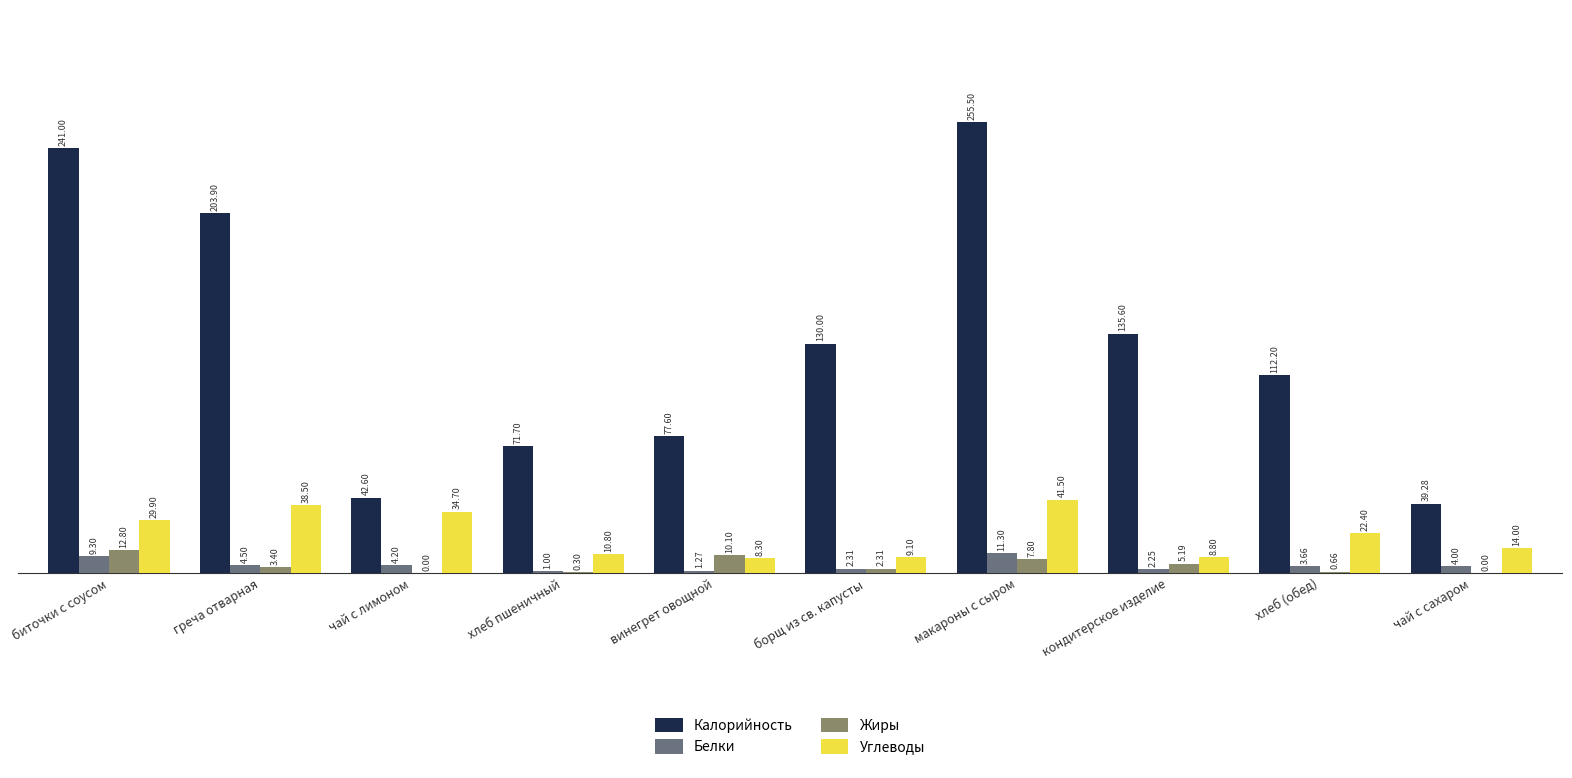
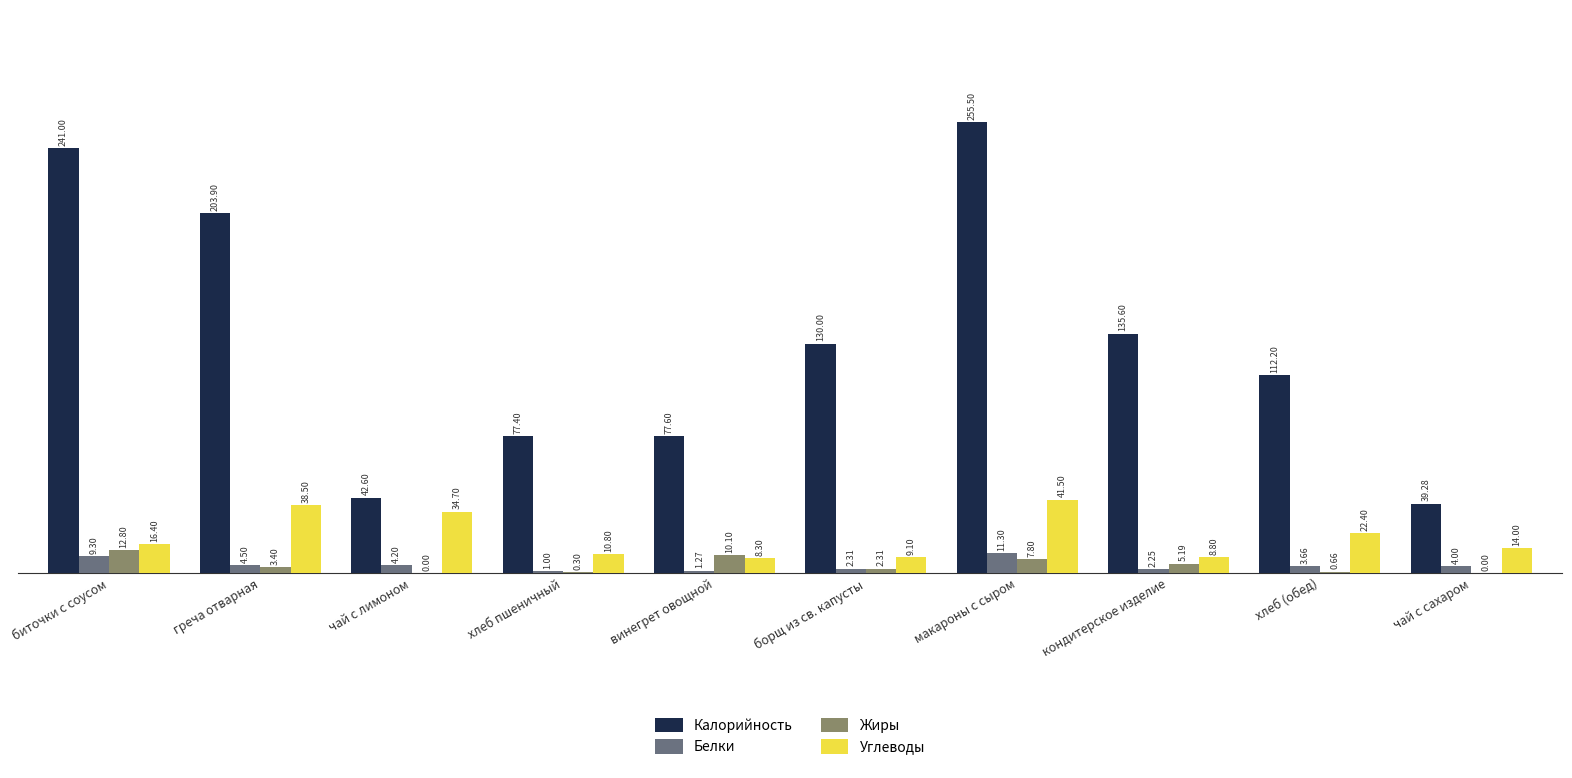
  {
    "Калорийность": {
      "биточки с соусом": 241.00,
      "греча отварная": 203.90,
      "чай с лимоном": 42.60,
-     "хлеб пшеничный": 71.70,
+     "хлеб пшеничный": 77.40,
      "винегрет овощной": 77.60,
      "борщ из св. капусты": 130.00,
      "макароны с сыром": 255.50,
      "кондитерское изделие": 135.60,
      "хлеб (обед)": 112.20,
      "чай с сахаром": 39.28
    },
    "Углеводы": {
-     "биточки с соусом": 29.90,
+     "биточки с соусом": 16.40,
      "греча отварная": 38.50,
      "чай с лимоном": 34.70,
      "хлеб пшеничный": 10.80,
      "винегрет овощной": 8.30,
      "борщ из св. капусты": 9.10,
      "макароны с сыром": 41.50,
      "кондитерское изделие": 8.80,
      "хлеб (обед)": 22.40,
      "чай с сахаром": 14.00
    }
  }
